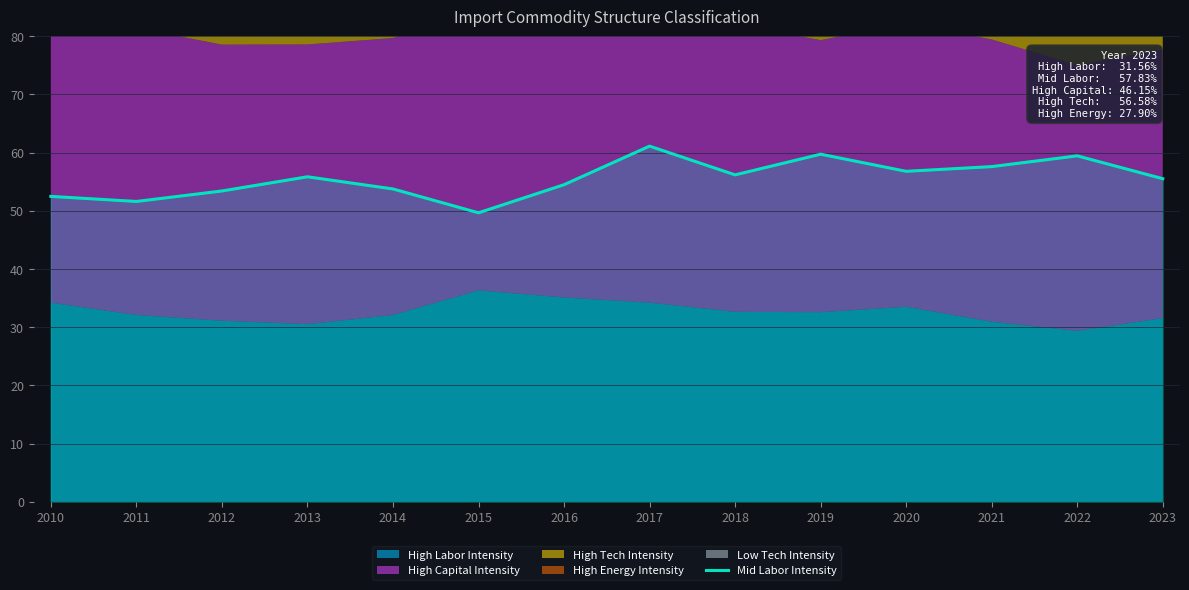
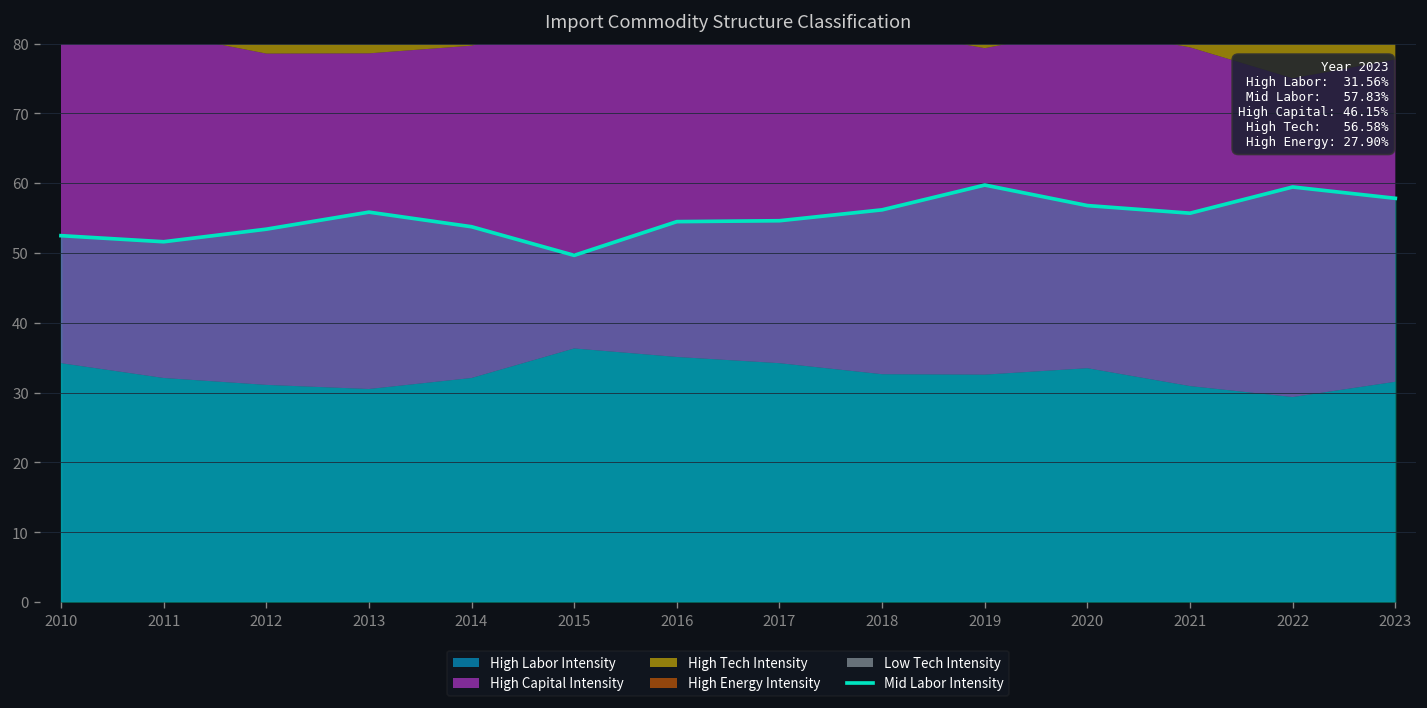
  {
    "Mid Labor Intensity": {
      "2010": 52,
      "2011": 52,
      "2012": 53,
      "2013": 56,
      "2014": 54,
      "2015": 50,
      "2016": 54,
-     "2017": 61,
+     "2017": 55,
      "2018": 56,
      "2019": 60,
      "2020": 57,
-     "2021": 58,
+     "2021": 56,
      "2022": 59,
-     "2023": 56
+     "2023": 58
    },
    "High Labor Intensity": {
      "2010": 34,
      "2011": 32,
      "2012": 31,
      "2013": 31,
      "2014": 32,
      "2015": 36,
      "2016": 35,
      "2017": 34,
      "2018": 33,
      "2019": 33,
      "2020": 34,
      "2021": 31,
      "2022": 29,
      "2023": 32
    },
    "High Capital Intensity": {
      "2012": 47,
      "2013": 48,
      "2014": 48,
      "2019": 47,
      "2021": 49,
      "2023": 46
    }
  }
